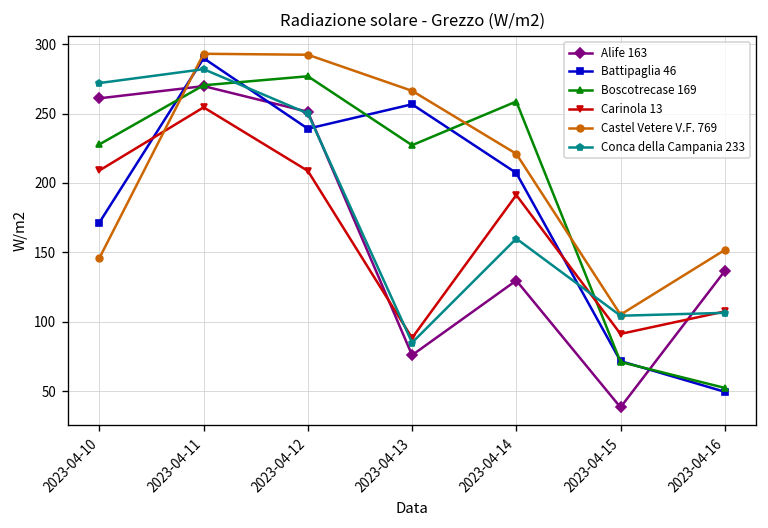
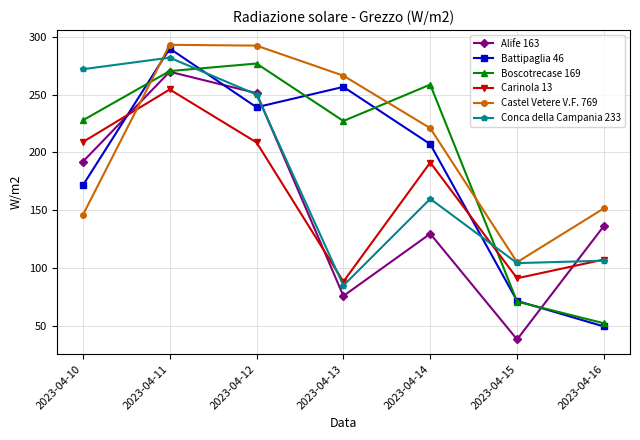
  {
    "Alife 163": {
-     "2023-04-10": 261,
+     "2023-04-10": 192,
      "2023-04-13": 76,
      "2023-04-14": 130,
      "2023-04-15": 38,
      "2023-04-16": 137
    },
    "Battipaglia 46": {
      "2023-04-10": 172,
      "2023-04-11": 290,
      "2023-04-12": 239,
      "2023-04-13": 257,
      "2023-04-14": 207,
      "2023-04-16": 50
    },
    "Boscotrecase 169": {
      "2023-04-10": 228,
      "2023-04-12": 277,
      "2023-04-13": 227,
      "2023-04-14": 259,
      "2023-04-16": 52
    },
    "Carinola 13": {
      "2023-04-10": 209,
      "2023-04-11": 255,
      "2023-04-12": 209,
      "2023-04-13": 88,
      "2023-04-14": 191,
      "2023-04-15": 91
    },
    "Castel Vetere V.F. 769": {
      "2023-04-10": 146,
      "2023-04-11": 293,
      "2023-04-12": 292,
      "2023-04-13": 266,
      "2023-04-14": 221,
      "2023-04-16": 152
    },
    "Conca della Campania 233": {
      "2023-04-10": 272,
      "2023-04-11": 282,
      "2023-04-13": 85,
      "2023-04-14": 160
    }
  }
